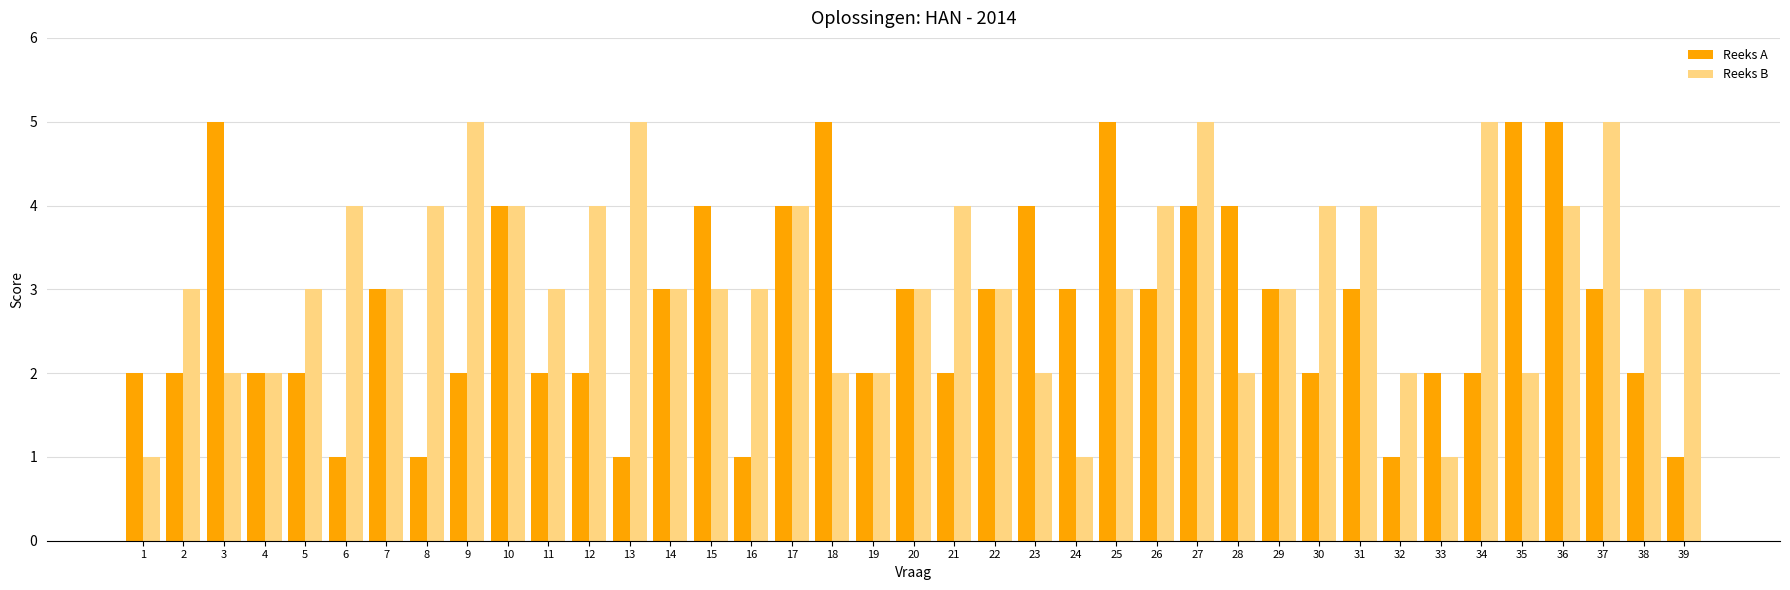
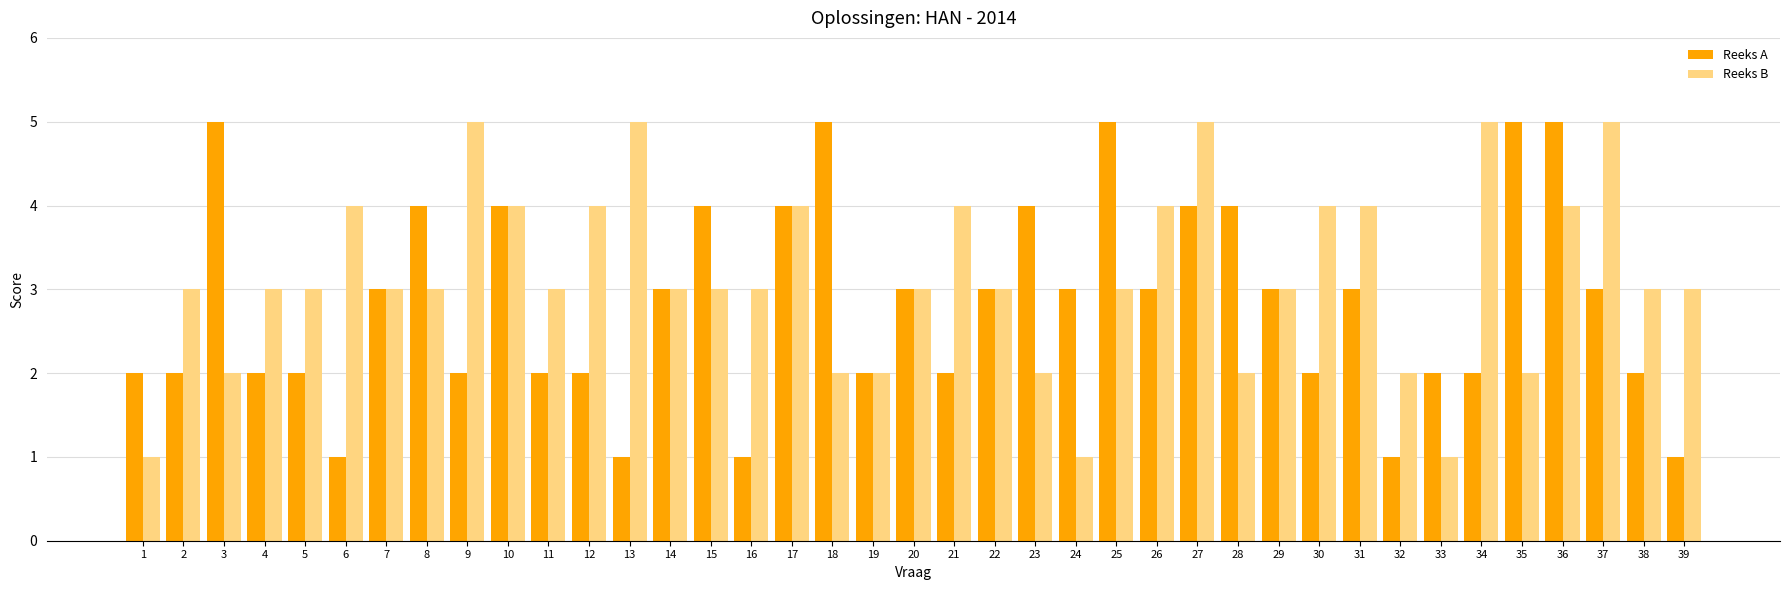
  {
    "Reeks A": {
      "1": 2,
      "2": 2,
      "3": 5,
      "4": 2,
      "5": 2,
      "6": 1,
      "7": 3,
-     "8": 1,
+     "8": 4,
      "9": 2,
      "10": 4,
      "11": 2,
      "12": 2,
      "13": 1,
      "14": 3,
      "15": 4,
      "16": 1,
      "17": 4,
      "18": 5,
      "19": 2,
      "20": 3,
      "21": 2,
      "22": 3,
      "23": 4,
      "24": 3,
      "25": 5,
      "26": 3,
      "27": 4,
      "28": 4,
      "29": 3,
      "30": 2,
      "31": 3,
      "32": 1,
      "33": 2,
      "34": 2,
      "35": 5,
      "36": 5,
      "37": 3,
      "38": 2,
      "39": 1
    },
    "Reeks B": {
      "1": 1,
      "2": 3,
      "3": 2,
-     "4": 2,
+     "4": 3,
      "5": 3,
      "6": 4,
      "7": 3,
-     "8": 4,
+     "8": 3,
      "9": 5,
      "10": 4,
      "11": 3,
      "12": 4,
      "13": 5,
      "14": 3,
      "15": 3,
      "16": 3,
      "17": 4,
      "18": 2,
      "19": 2,
      "20": 3,
      "21": 4,
      "22": 3,
      "23": 2,
      "24": 1,
      "25": 3,
      "26": 4,
      "27": 5,
      "28": 2,
      "29": 3,
      "30": 4,
      "31": 4,
      "32": 2,
      "33": 1,
      "34": 5,
      "35": 2,
      "36": 4,
      "37": 5,
      "38": 3,
      "39": 3
    }
  }
